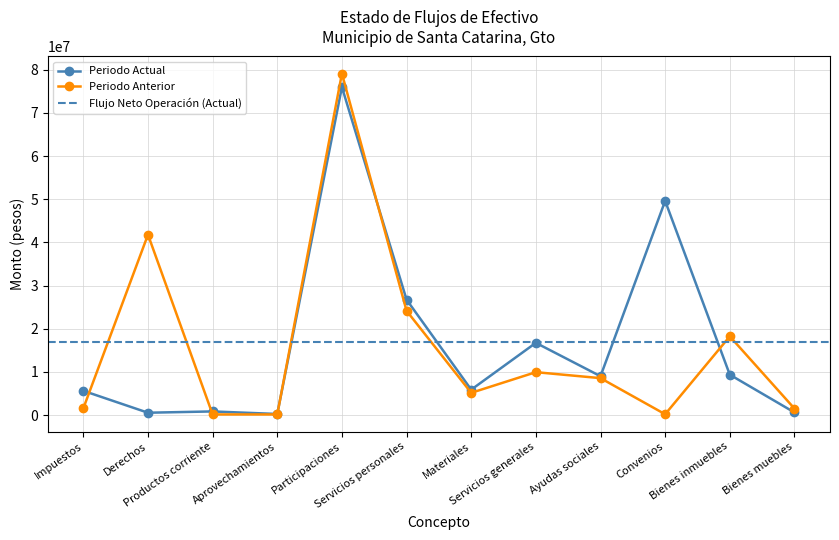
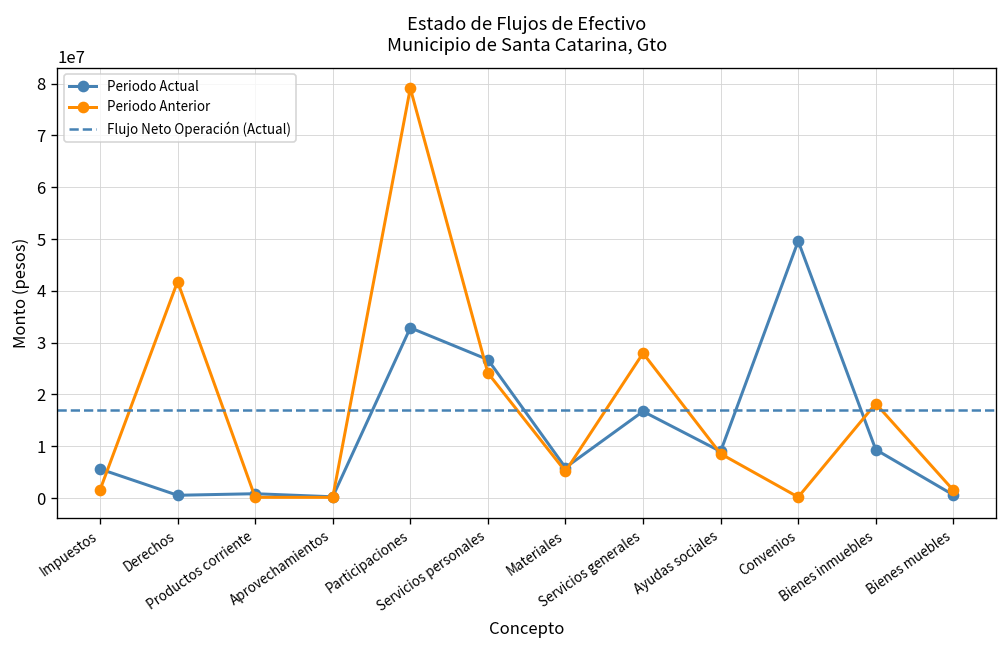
  {
    "Periodo Actual": {
      "Impuestos": 6000000,
      "Derechos": 1000000,
      "Productos corriente": 1000000,
-     "Participaciones": 76000000,
+     "Participaciones": 33000000,
      "Servicios personales": 27000000,
      "Materiales": 6000000,
      "Servicios generales": 17000000,
      "Convenios": 50000000,
      "Bienes inmuebles": 9000000,
      "Bienes muebles": 1000000
    },
    "Periodo Anterior": {
      "Impuestos": 2000000,
      "Derechos": 42000000,
      "Productos corriente": 0,
      "Participaciones": 79000000,
      "Servicios personales": 24000000,
      "Materiales": 5000000,
-     "Servicios generales": 10000000,
+     "Servicios generales": 28000000,
      "Convenios": 0,
      "Bienes inmuebles": 18000000,
      "Bienes muebles": 2000000
    }
  }
